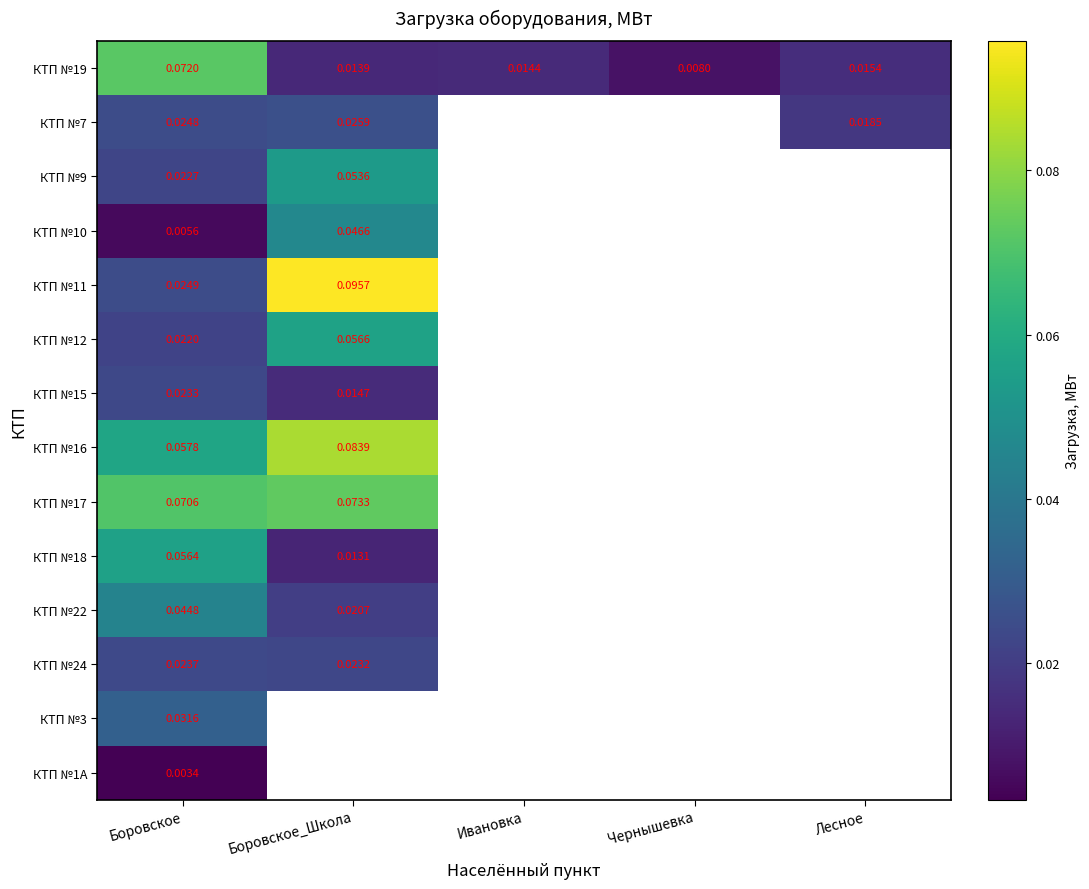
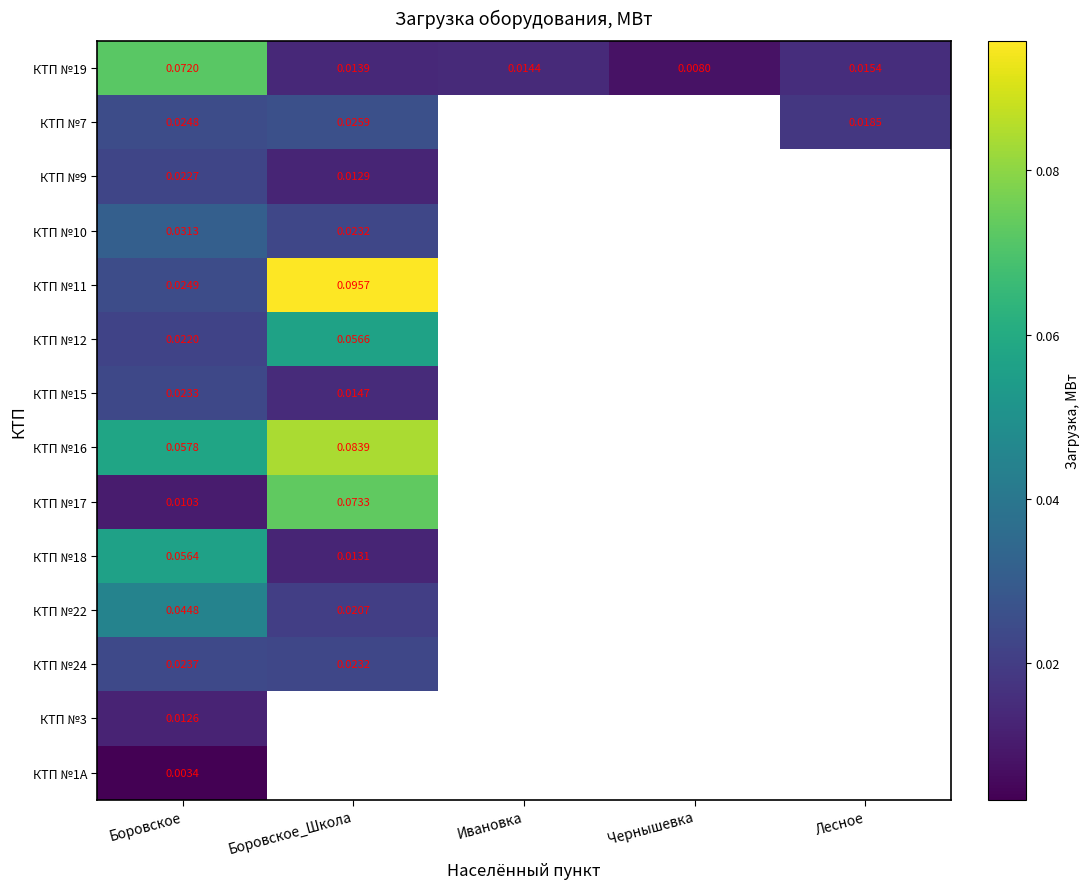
  {
    "КТП №19": {
      "Боровское": 0.0720,
      "Боровское_Школа": 0.0139,
      "Ивановка": 0.0144,
      "Чернышевка": 0.0080,
      "Лесное": 0.0154
    },
    "КТП №7": {
      "Боровское": 0.0248,
      "Боровское_Школа": 0.0259,
      "Лесное": 0.0185
    },
    "КТП №9": {
      "Боровское": 0.0227,
-     "Боровское_Школа": 0.0536
+     "Боровское_Школа": 0.0129
    },
    "КТП №10": {
-     "Боровское": 0.0056,
-     "Боровское_Школа": 0.0466
+     "Боровское": 0.0313,
+     "Боровское_Школа": 0.0232
    },
    "КТП №11": {
      "Боровское": 0.0249,
      "Боровское_Школа": 0.0957
    },
    "КТП №12": {
      "Боровское": 0.0220,
      "Боровское_Школа": 0.0566
    },
    "КТП №15": {
      "Боровское": 0.0233,
      "Боровское_Школа": 0.0147
    },
    "КТП №16": {
      "Боровское": 0.0578,
      "Боровское_Школа": 0.0839
    },
    "КТП №17": {
-     "Боровское": 0.0706,
+     "Боровское": 0.0103,
      "Боровское_Школа": 0.0733
    },
    "КТП №18": {
      "Боровское": 0.0564,
      "Боровское_Школа": 0.0131
    },
    "КТП №22": {
      "Боровское": 0.0448,
      "Боровское_Школа": 0.0207
    },
    "КТП №24": {
      "Боровское": 0.0237,
      "Боровское_Школа": 0.0232
    },
    "КТП №3": {
-     "Боровское": 0.0316
+     "Боровское": 0.0126
    },
    "КТП №1А": {
      "Боровское": 0.0034
    }
  }
